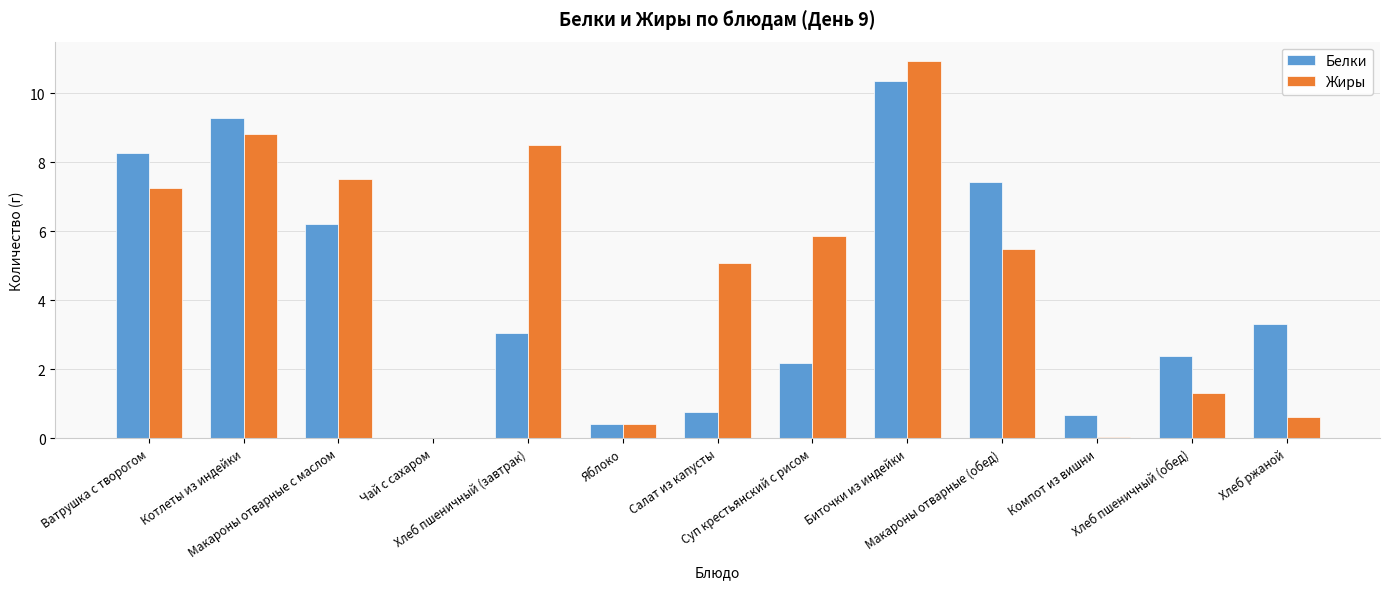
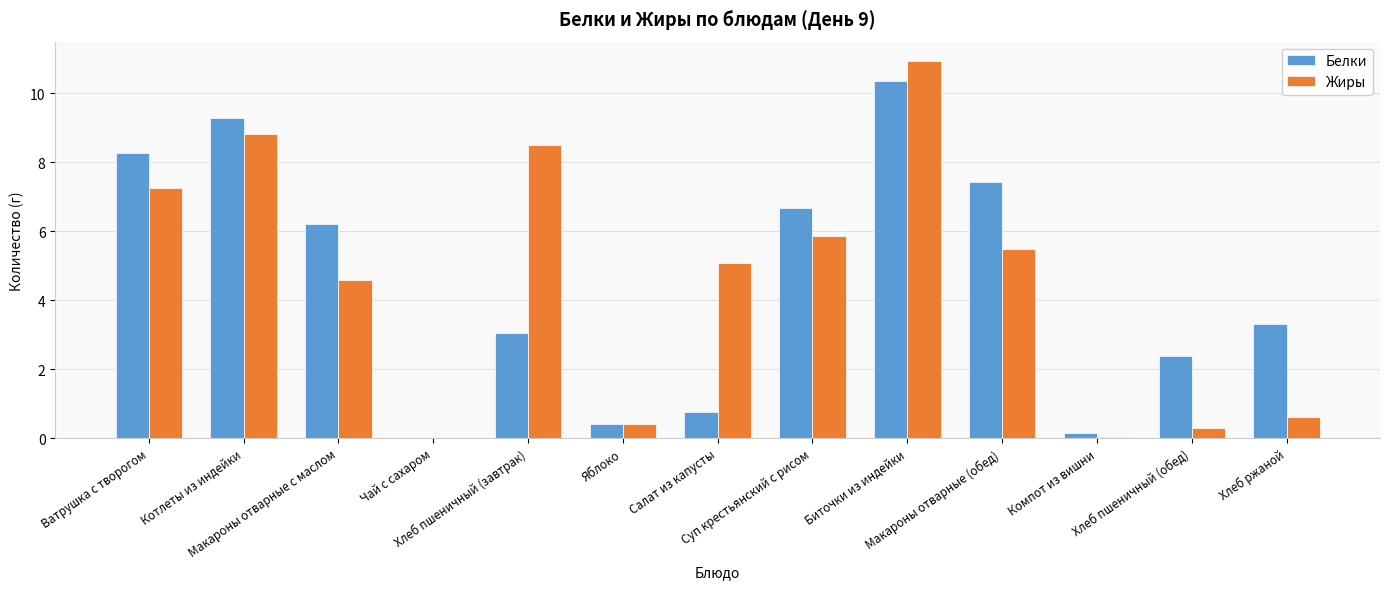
  {
    "Белки": {
      "Ватрушка с творогом": 8.3,
      "Котлеты из индейки": 9.3,
      "Макароны отварные с маслом": 6.2,
      "Хлеб пшеничный (завтрак)": 3.0,
      "Яблоко": 0.4,
      "Салат из капусты": 0.8,
-     "Суп крестьянский с рисом": 2.2,
+     "Суп крестьянский с рисом": 6.7,
      "Биточки из индейки": 10.4,
      "Макароны отварные (обед)": 7.4,
-     "Компот из вишни": 0.7,
+     "Компот из вишни": 0.2,
      "Хлеб пшеничный (обед)": 2.4,
      "Хлеб ржаной": 3.3
    },
    "Жиры": {
      "Ватрушка с творогом": 7.2,
      "Котлеты из индейки": 8.8,
-     "Макароны отварные с маслом": 7.5,
+     "Макароны отварные с маслом": 4.6,
      "Чай с сахаром": 0.0,
      "Хлеб пшеничный (завтрак)": 8.5,
      "Яблоко": 0.4,
      "Салат из капусты": 5.1,
      "Суп крестьянский с рисом": 5.9,
      "Биточки из индейки": 11.0,
      "Макароны отварные (обед)": 5.5,
-     "Хлеб пшеничный (обед)": 1.3,
+     "Хлеб пшеничный (обед)": 0.3,
      "Хлеб ржаной": 0.6
    }
  }
